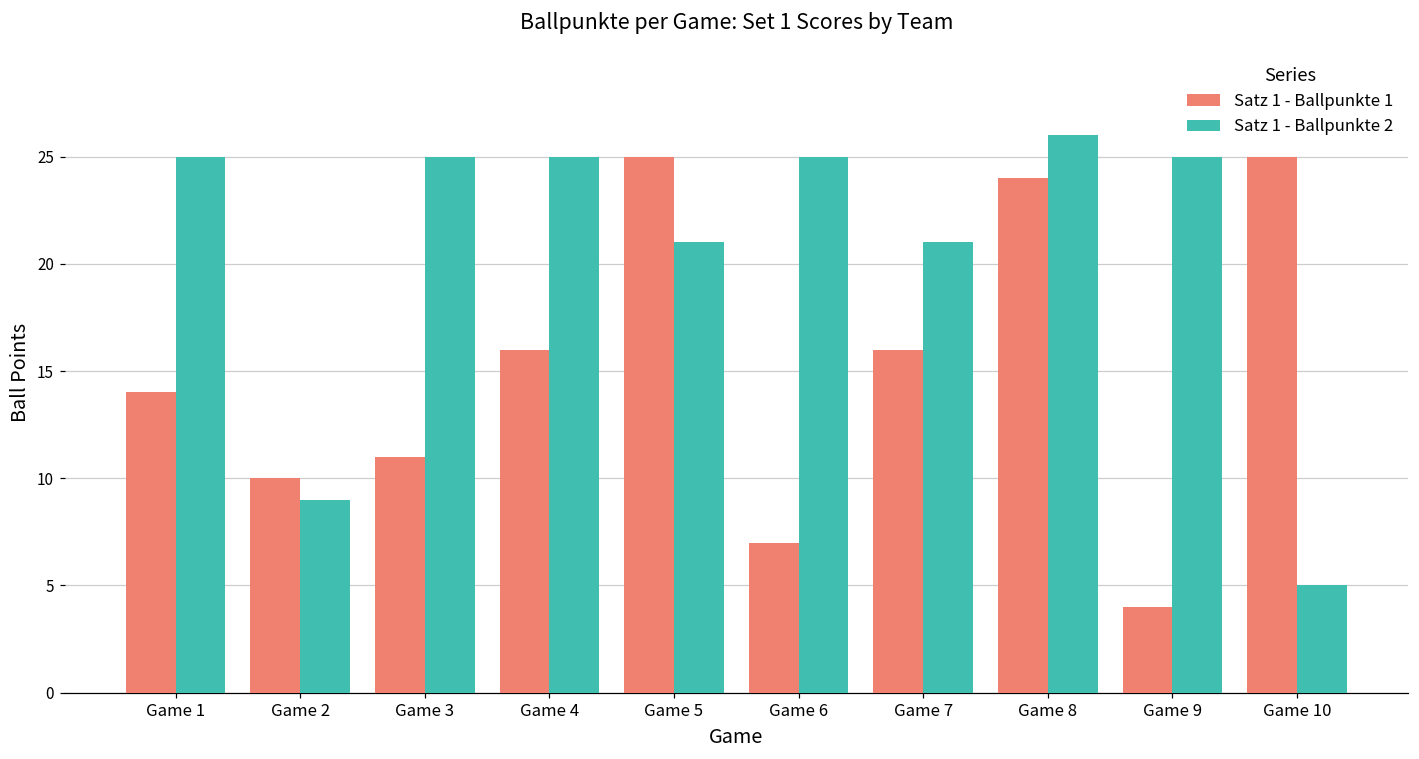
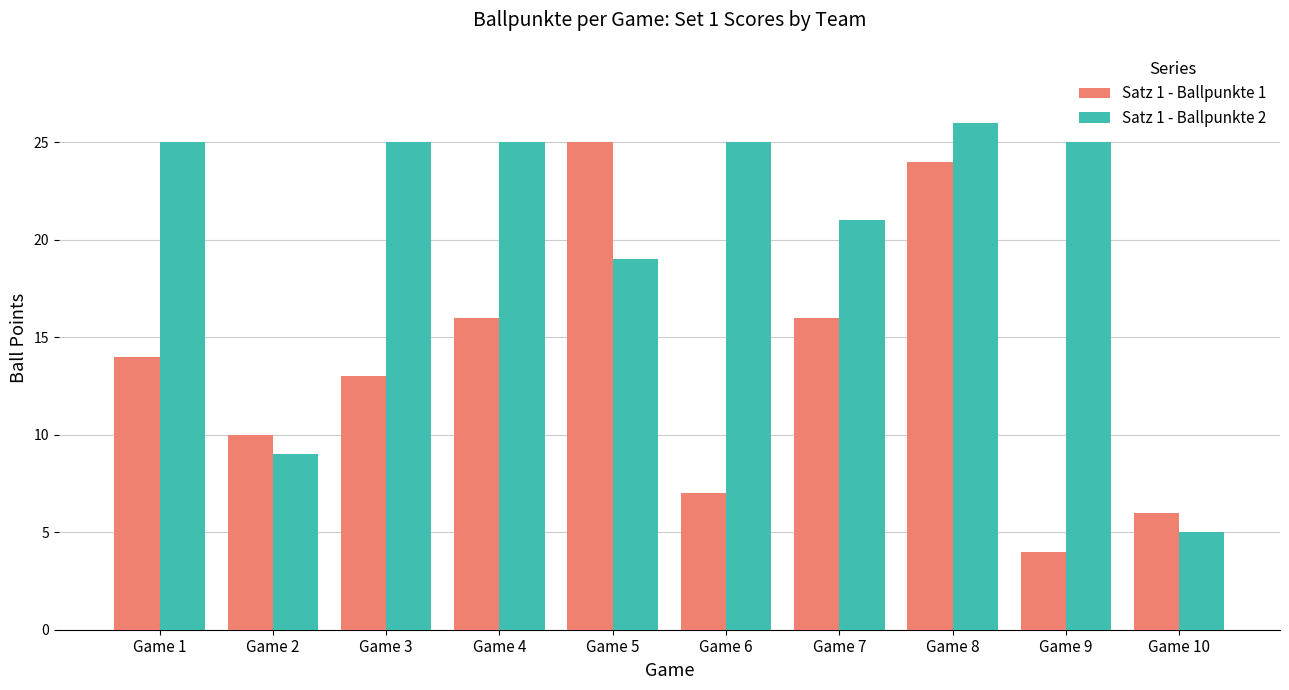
  {
    "Satz 1 - Ballpunkte 1": {
      "Game 1": 14,
      "Game 2": 10,
-     "Game 3": 11,
+     "Game 3": 13,
      "Game 4": 16,
      "Game 5": 25,
      "Game 6": 7,
      "Game 7": 16,
      "Game 8": 24,
      "Game 9": 4,
-     "Game 10": 25
+     "Game 10": 6
    },
    "Satz 1 - Ballpunkte 2": {
      "Game 1": 25,
      "Game 2": 9,
      "Game 3": 25,
      "Game 4": 25,
-     "Game 5": 21,
+     "Game 5": 19,
      "Game 6": 25,
      "Game 7": 21,
      "Game 8": 26,
      "Game 9": 25,
      "Game 10": 5
    }
  }
